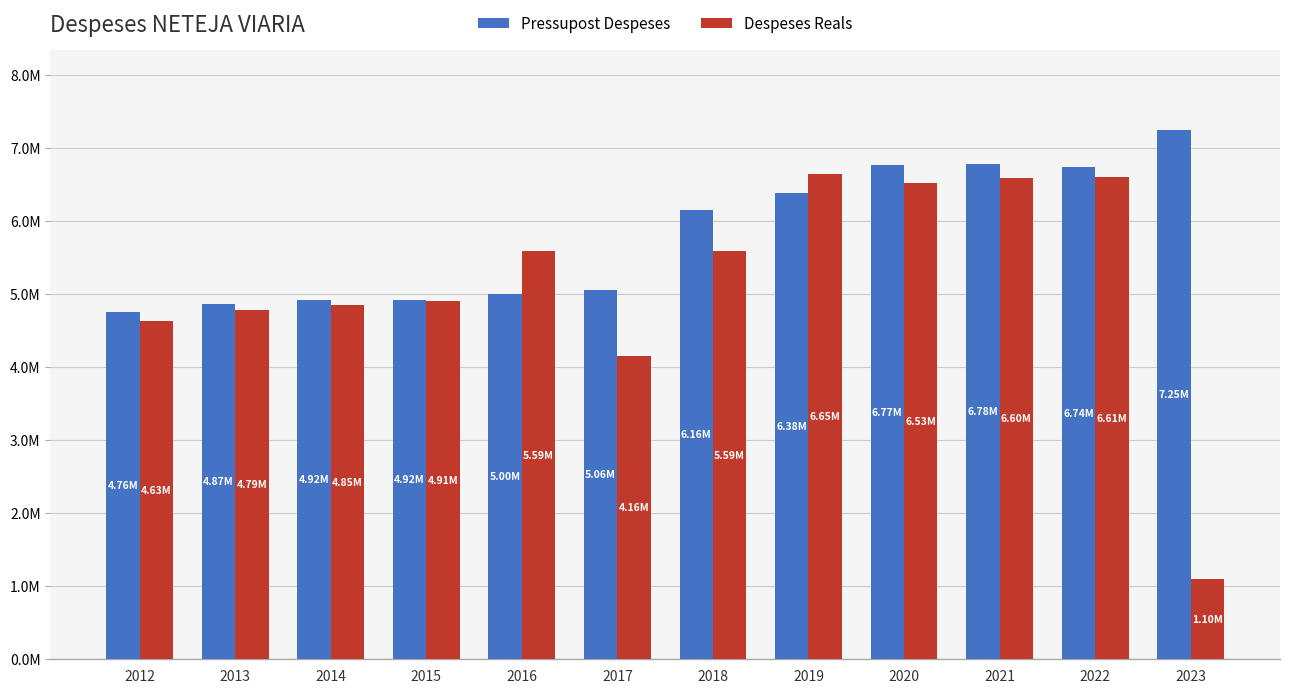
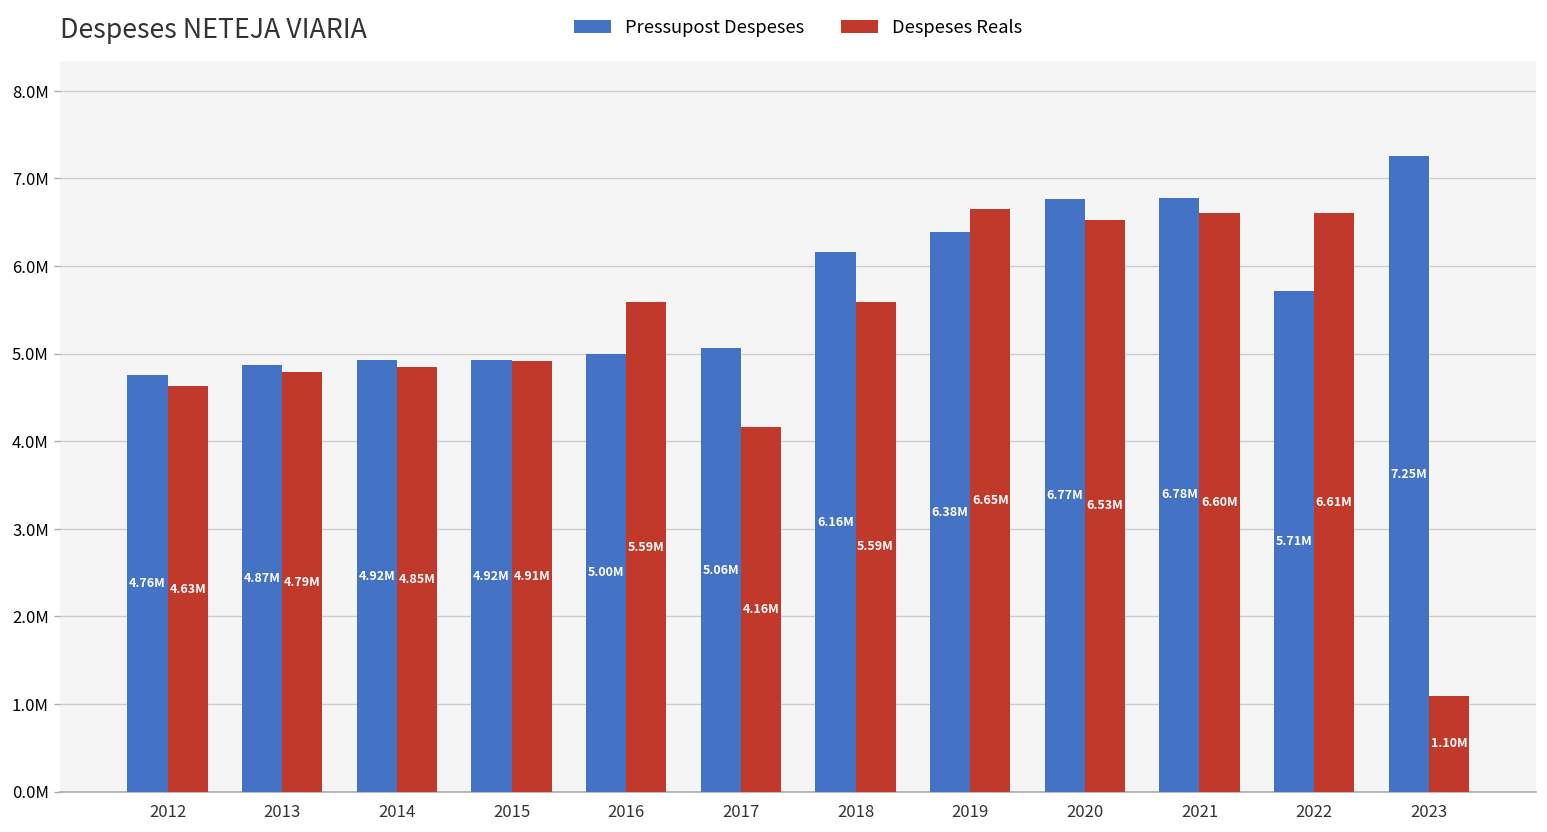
  {
    "Pressupost Despeses": {
      "2012": "4.76M",
      "2013": "4.87M",
      "2014": "4.92M",
      "2015": "4.92M",
      "2016": "5.00M",
      "2017": "5.06M",
      "2018": "6.16M",
      "2019": "6.38M",
      "2020": "6.77M",
      "2021": "6.78M",
-     "2022": "6.74M",
+     "2022": "5.71M",
      "2023": "7.25M"
    },
    "Despeses Reals": {
      "2012": "4.63M",
      "2013": "4.79M",
      "2014": "4.85M",
      "2015": "4.91M",
      "2016": "5.59M",
      "2017": "4.16M",
      "2018": "5.59M",
      "2019": "6.65M",
      "2020": "6.53M",
      "2021": "6.60M",
      "2022": "6.61M",
      "2023": "1.10M"
    }
  }
